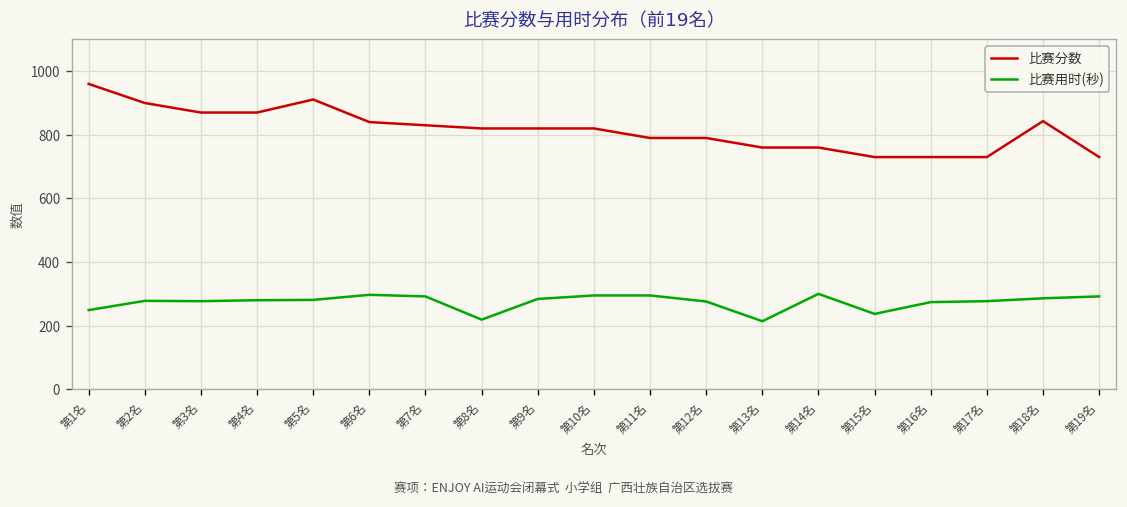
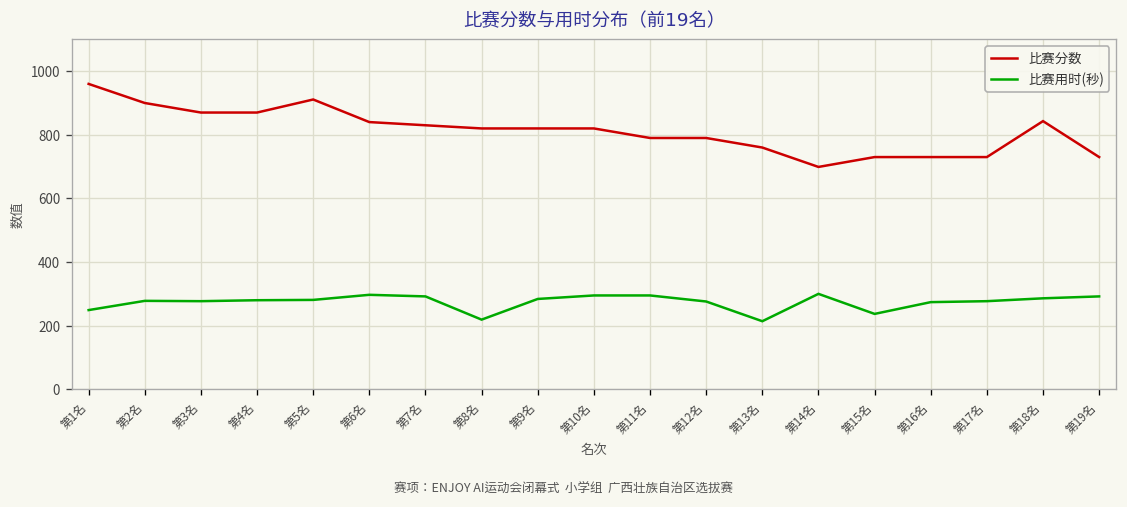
  {
    "比赛分数": {
      "第1名": 960,
      "第2名": 900,
      "第3名": 870,
      "第4名": 870,
      "第5名": 910,
      "第6名": 840,
      "第7名": 830,
      "第8名": 820,
      "第9名": 820,
      "第10名": 820,
      "第11名": 790,
      "第12名": 790,
      "第13名": 760,
-     "第14名": 760,
+     "第14名": 700,
      "第15名": 730,
      "第16名": 730,
      "第17名": 730,
      "第18名": 840,
      "第19名": 730
    },
    "比赛用时(秒)": {
      "第1名": 250,
      "第2名": 280,
      "第3名": 280,
      "第4名": 280,
      "第5名": 280,
      "第6名": 300,
      "第7名": 290,
      "第8名": 220,
      "第9名": 280,
      "第10名": 300,
      "第11名": 300,
      "第12名": 280,
      "第13名": 210,
      "第14名": 300,
      "第15名": 240,
      "第16名": 270,
      "第17名": 280,
      "第18名": 290,
      "第19名": 290
    }
  }
